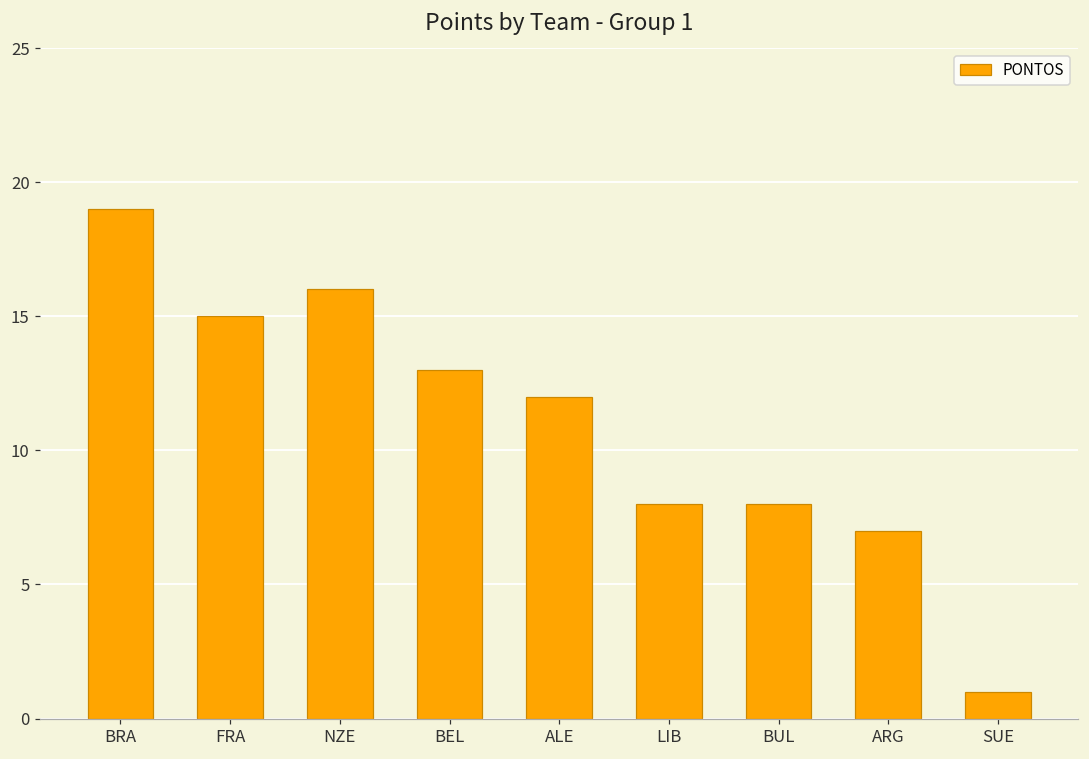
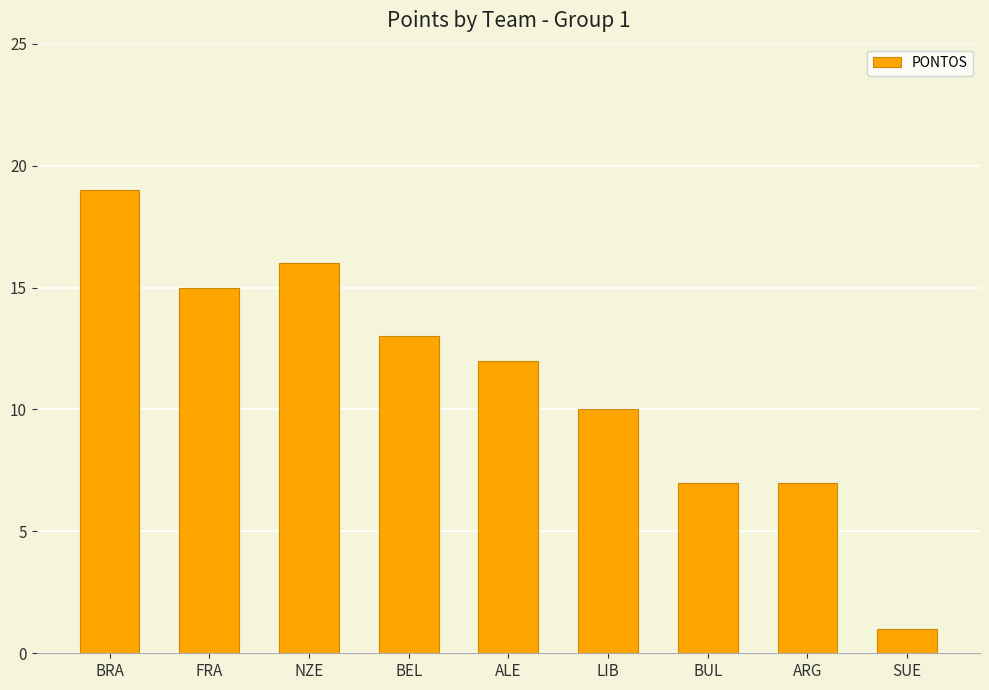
  {
    "BRA": 19,
    "FRA": 15,
    "NZE": 16,
    "BEL": 13,
    "ALE": 12,
-   "LIB": 8,
-   "BUL": 8,
+   "LIB": 10,
+   "BUL": 7,
    "ARG": 7,
    "SUE": 1
  }
